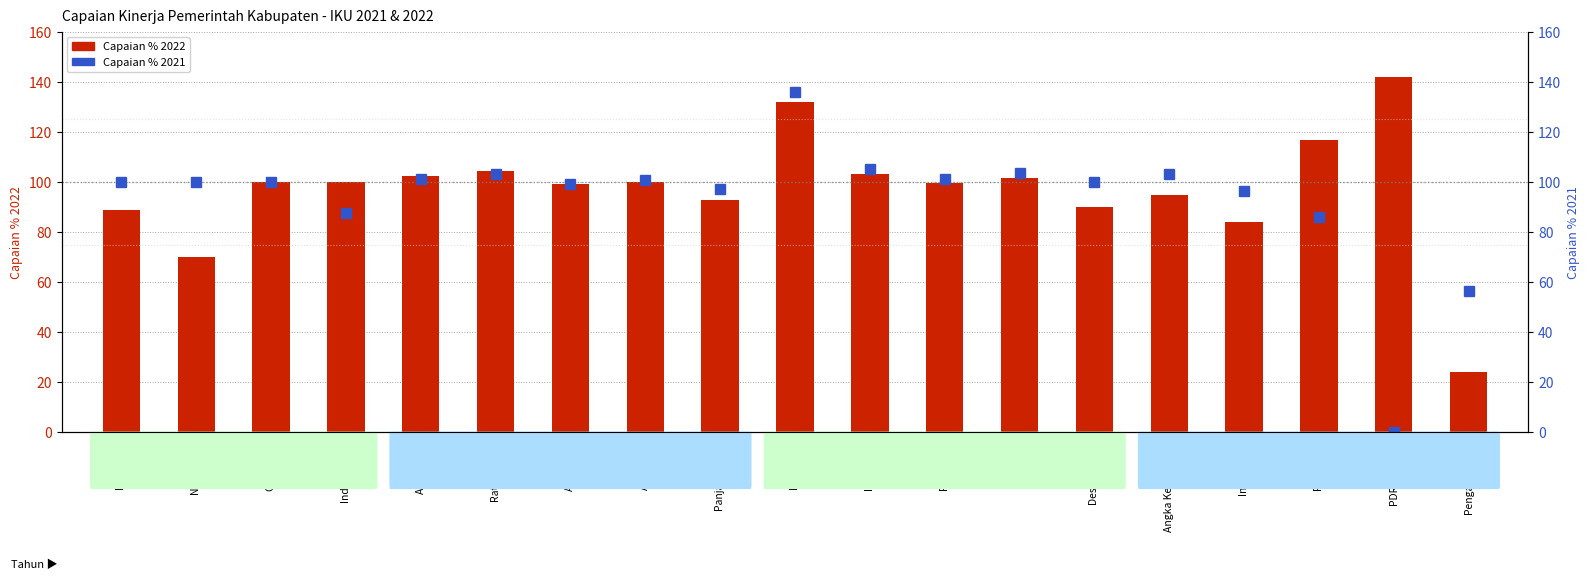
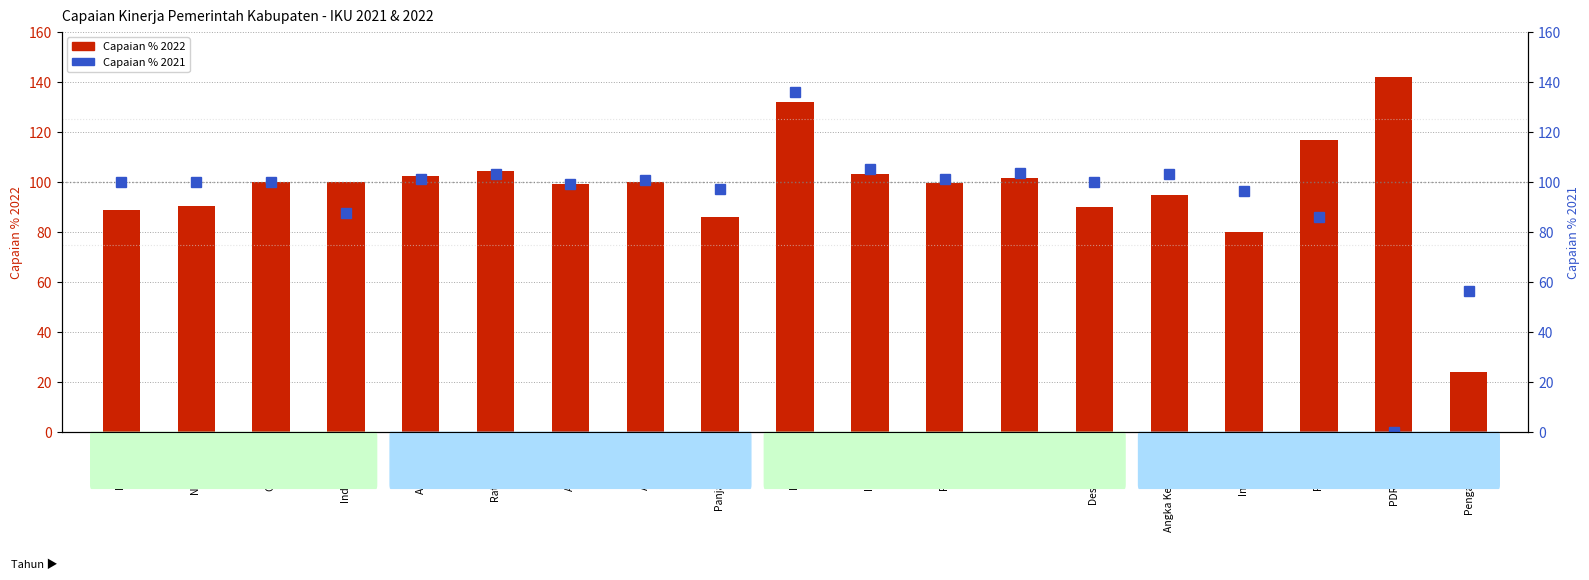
  {
    "Capaian % 2022": {
      "Indeks RB": 89,
-     "Nilai SAKIP": 70,
+     "Nilai SAKIP": 90,
      "Opini BPK": 100,
      "Indeks SPBE": 100,
      "Angka HLS": 103,
      "Rata-rata LS": 104,
      "Angka MH": 99,
      "Angka HH": 100,
-     "Panjang Jalan": 93,
+     "Panjang Jalan": 86,
      "Indeks KA": 132,
      "Indeks KU": 103,
      "Rasio RLH": 99,
      "Desa Mandiri": 90,
      "Angka Kemiskinan": 95,
-     "Indeks Gini": 84,
+     "Indeks Gini": 80,
      "Rasio PAD": 117,
      "PDRB/Kapita": 142,
      "Pengangguran": 24
    }
  }
